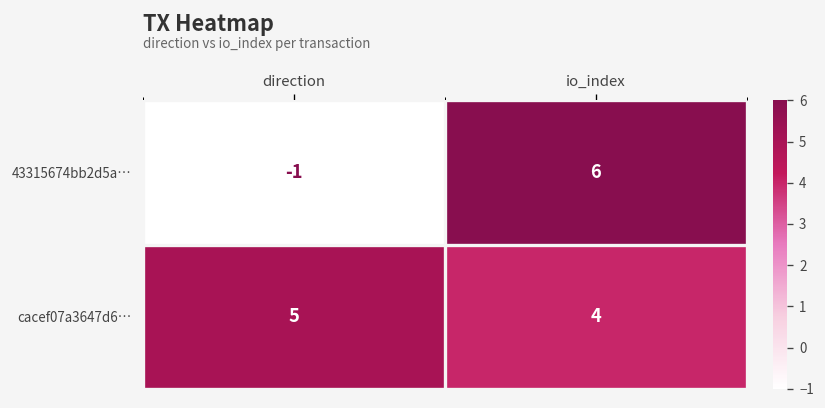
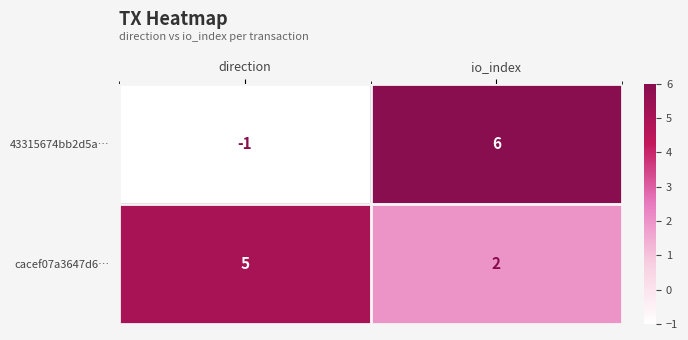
  {
    "43315674bb2d5a…": {
      "direction": -1,
      "io_index": 6
    },
    "cacef07a3647d6…": {
      "direction": 5,
-     "io_index": 4
+     "io_index": 2
    }
  }
